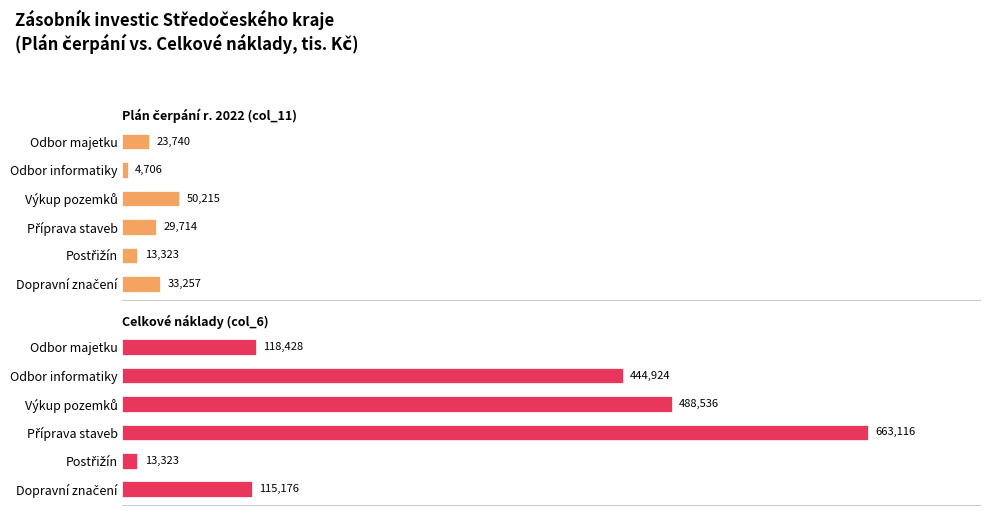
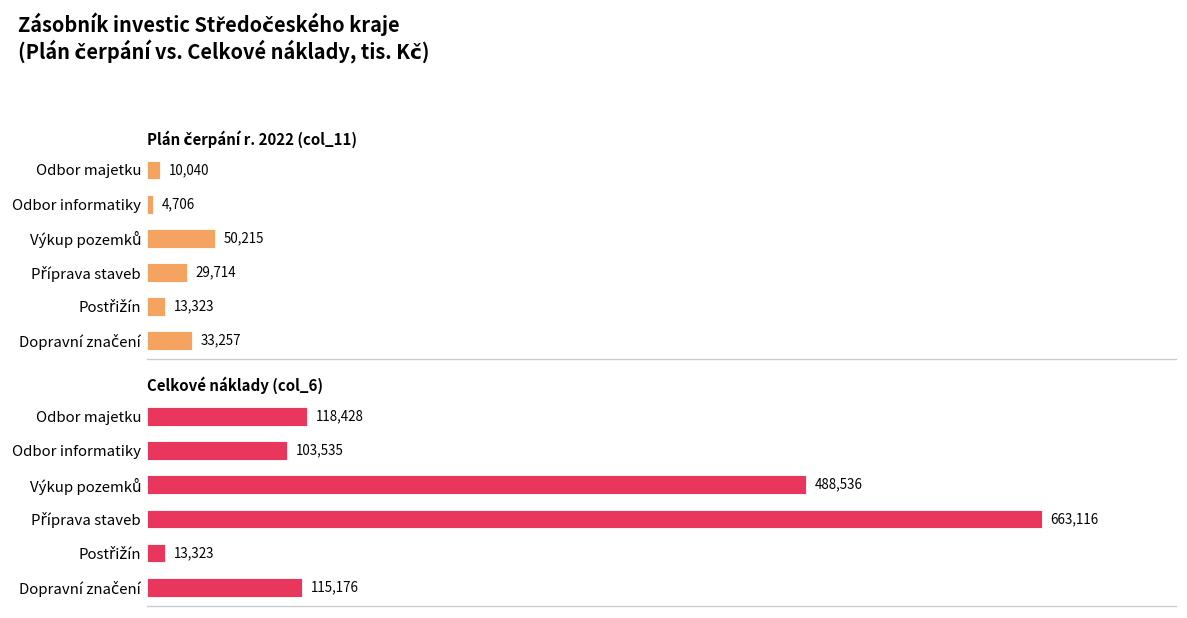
  {
    "Plán čerpání r. 2022 (col_11)": {
-     "Odbor majetku": "23,740",
+     "Odbor majetku": "10,040",
      "Odbor informatiky": "4,706",
      "Výkup pozemků": "50,215",
      "Příprava staveb": "29,714",
      "Postřižín": "13,323",
      "Dopravní značení": "33,257"
    },
    "Celkové náklady (col_6)": {
      "Odbor majetku": "118,428",
-     "Odbor informatiky": "444,924",
+     "Odbor informatiky": "103,535",
      "Výkup pozemků": "488,536",
      "Příprava staveb": "663,116",
      "Postřižín": "13,323",
      "Dopravní značení": "115,176"
    }
  }
